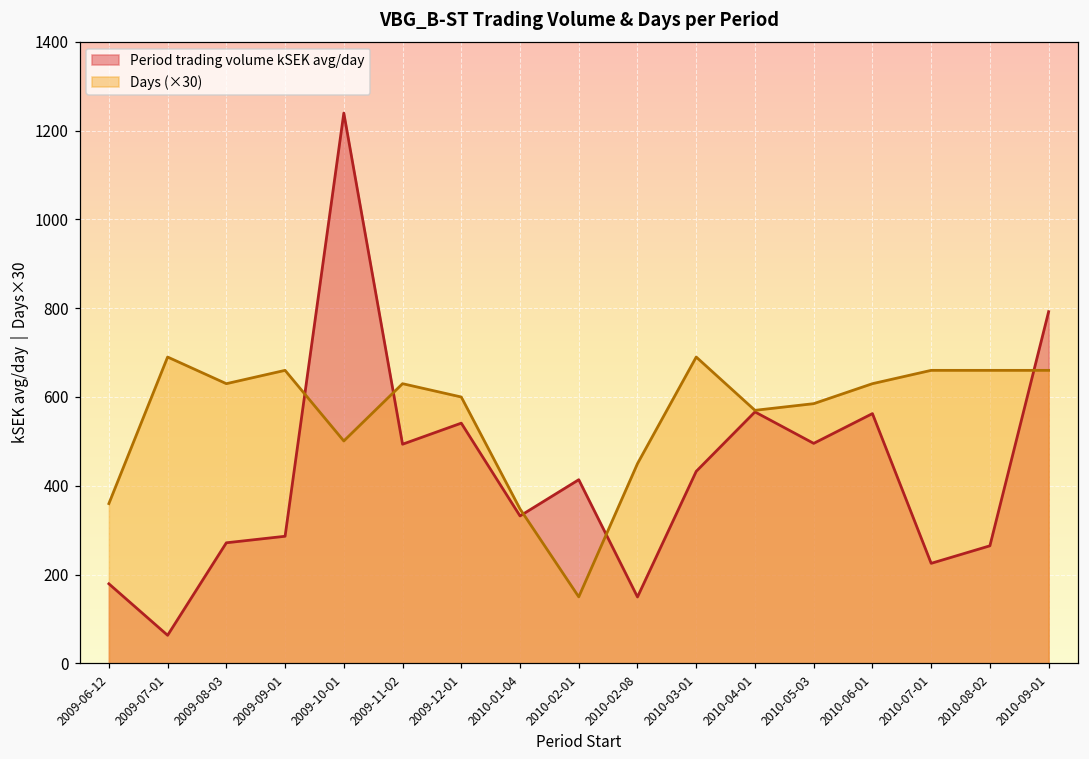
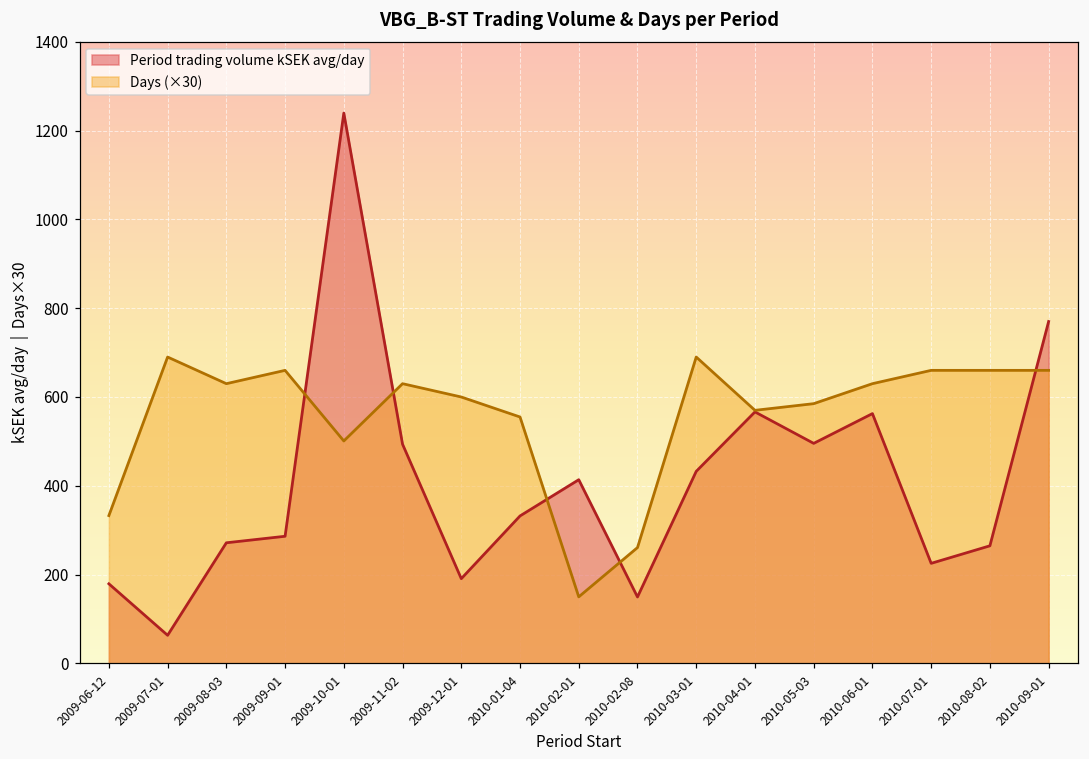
  {
    "Period trading volume kSEK avg/day": {
      "2009-06-12": 180,
      "2009-07-01": 60,
      "2009-08-03": 270,
      "2009-09-01": 290,
      "2009-10-01": 1240,
      "2009-11-02": 490,
-     "2009-12-01": 540,
+     "2009-12-01": 190,
      "2010-01-04": 330,
      "2010-02-01": 410,
      "2010-02-08": 150,
      "2010-03-01": 430,
      "2010-05-03": 500,
      "2010-06-01": 560,
      "2010-07-01": 230,
      "2010-08-02": 260,
-     "2010-09-01": 790
+     "2010-09-01": 770
    },
    "Days (×30)": {
-     "2009-06-12": 360,
+     "2009-06-12": 330,
      "2009-07-01": 690,
      "2009-08-03": 630,
      "2009-09-01": 660,
      "2009-10-01": 500,
      "2009-11-02": 630,
      "2009-12-01": 600,
-     "2010-01-04": 350,
+     "2010-01-04": 560,
      "2010-02-01": 150,
-     "2010-02-08": 450,
+     "2010-02-08": 260,
      "2010-03-01": 690,
      "2010-05-03": 590,
      "2010-06-01": 630,
      "2010-07-01": 660,
      "2010-08-02": 660,
      "2010-09-01": 660
    }
  }
